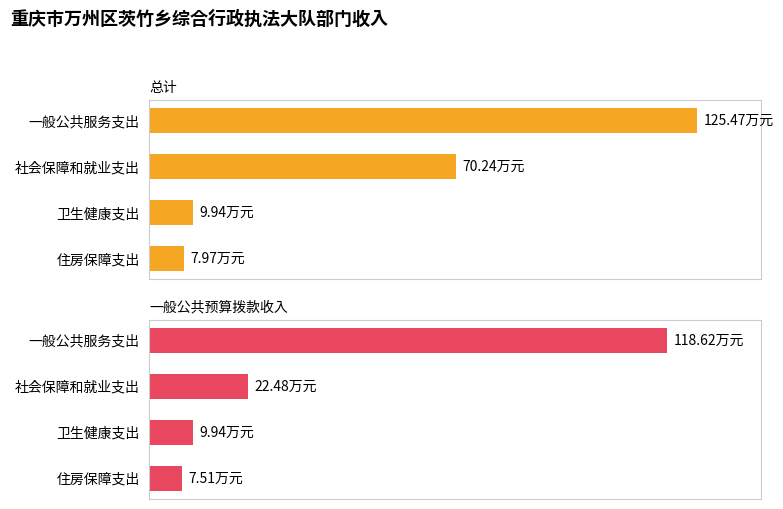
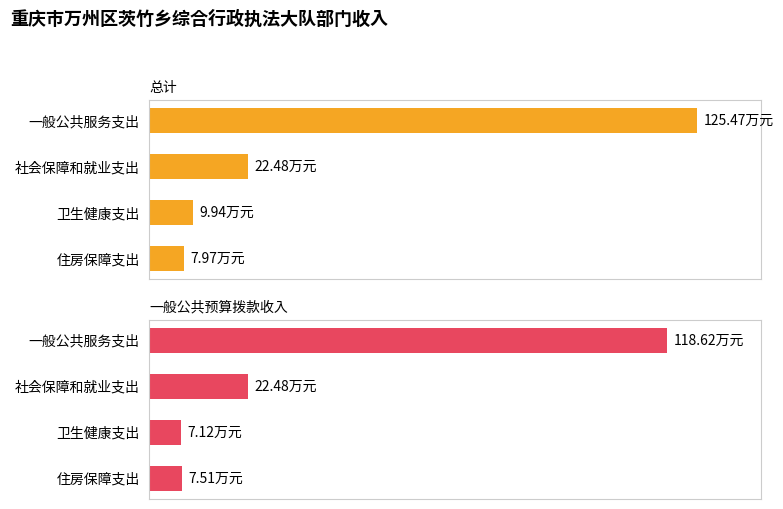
  {
    "总计": {
      "一般公共服务支出": 125.47,
-     "社会保障和就业支出": 70.24,
+     "社会保障和就业支出": 22.48,
      "卫生健康支出": 9.94,
      "住房保障支出": 7.97
    },
    "一般公共预算拨款收入": {
      "一般公共服务支出": 118.62,
      "社会保障和就业支出": 22.48,
-     "卫生健康支出": 9.94,
+     "卫生健康支出": 7.12,
      "住房保障支出": 7.51
    }
  }
